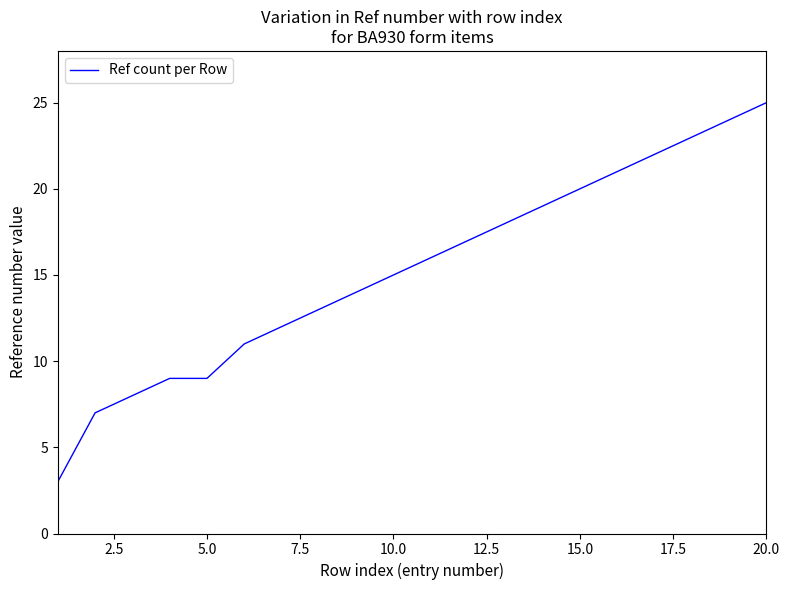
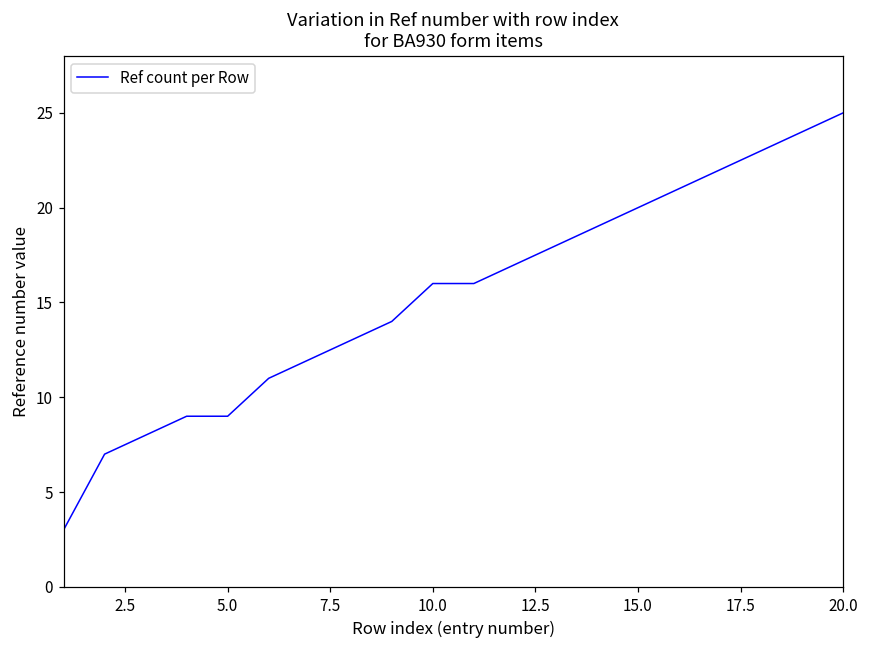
  {
    "5.0": 9,
-   "10.0": 15,
+   "10.0": 16,
    "15.0": 20,
    "20.0": 25
  }
